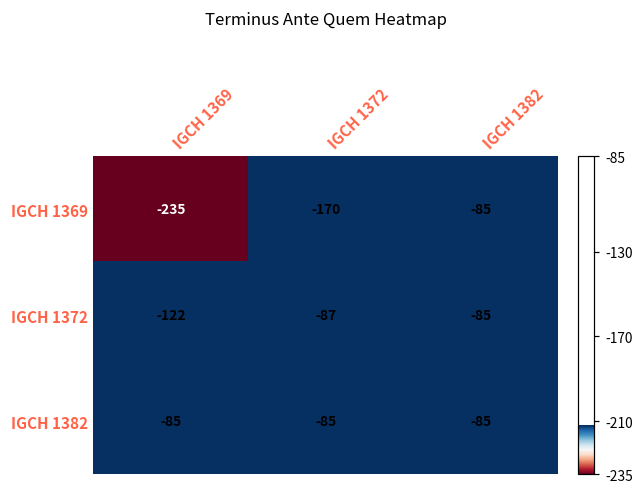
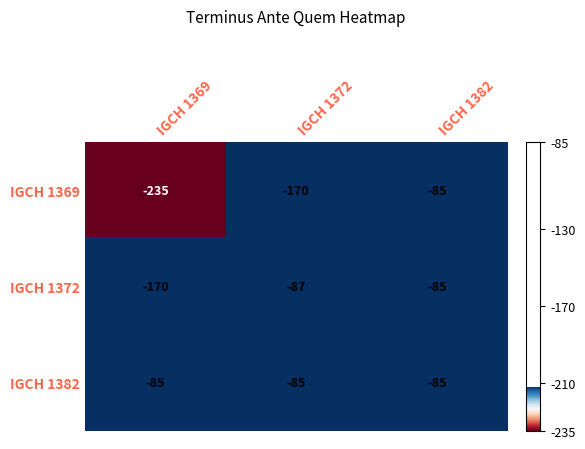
  {
    "IGCH 1369": {
      "IGCH 1369": -235,
      "IGCH 1372": -170,
      "IGCH 1382": -85
    },
    "IGCH 1372": {
-     "IGCH 1369": -122,
+     "IGCH 1369": -170,
      "IGCH 1372": -87,
      "IGCH 1382": -85
    },
    "IGCH 1382": {
      "IGCH 1369": -85,
      "IGCH 1372": -85,
      "IGCH 1382": -85
    }
  }
